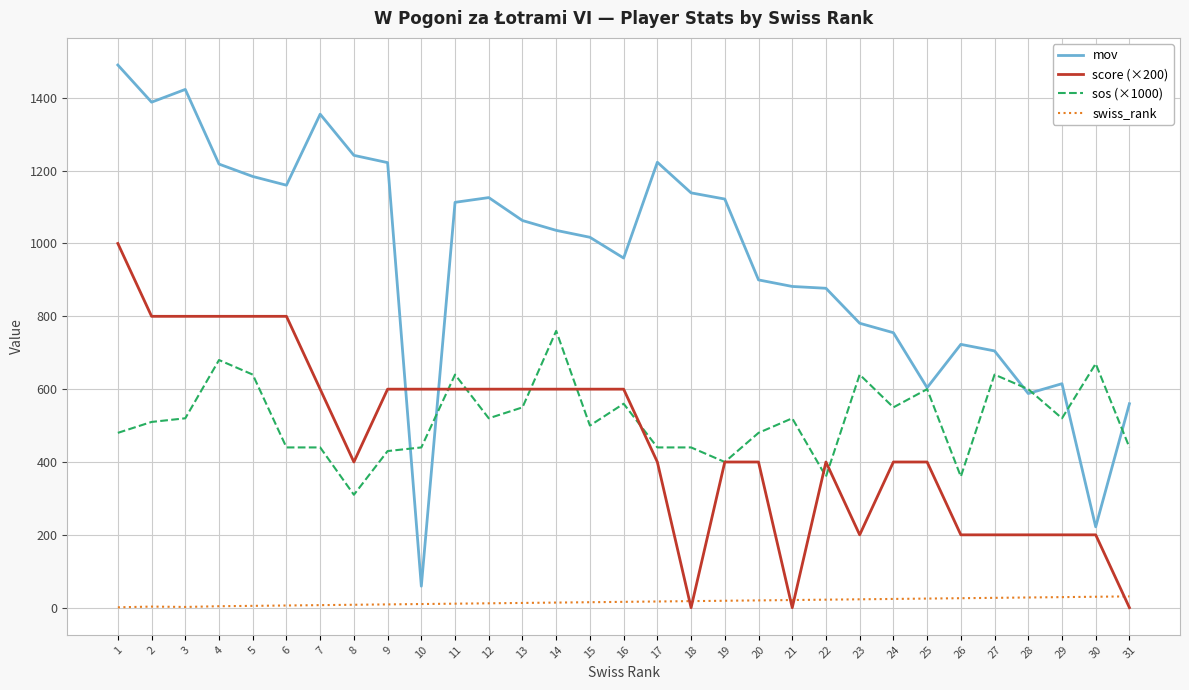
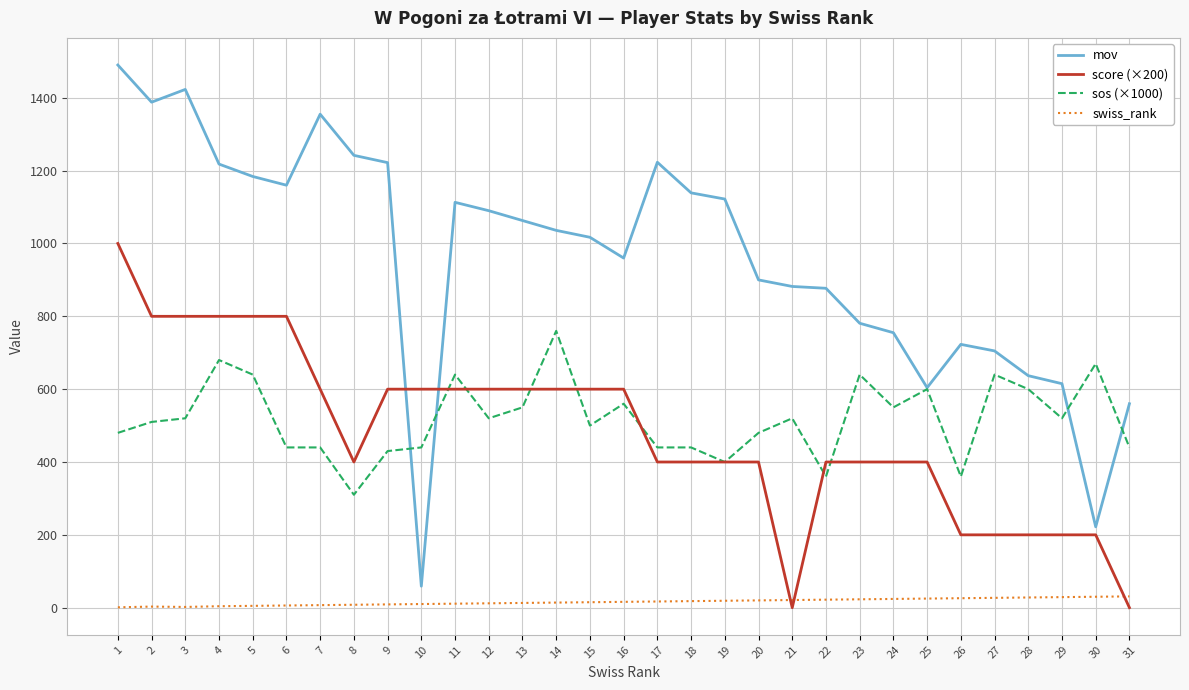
  {
    "mov": {
      "1": 1490,
      "2": 1390,
      "3": 1420,
      "4": 1220,
      "5": 1180,
      "6": 1160,
      "7": 1360,
      "8": 1240,
      "9": 1220,
      "10": 60,
      "11": 1110,
-     "12": 1130,
+     "12": 1090,
      "13": 1060,
      "14": 1040,
      "15": 1020,
      "16": 960,
      "17": 1220,
      "18": 1140,
      "19": 1120,
      "20": 900,
      "21": 880,
      "22": 880,
      "23": 780,
      "24": 760,
      "26": 720,
      "27": 710,
-     "28": 590,
+     "28": 640,
      "29": 620,
      "30": 220,
      "31": 560
    },
    "score (×200)": {
      "1": 1000,
      "2": 800,
      "3": 800,
      "4": 800,
      "5": 800,
      "6": 800,
      "7": 600,
      "8": 400,
      "9": 600,
      "10": 600,
      "11": 600,
      "12": 600,
      "13": 600,
      "14": 600,
      "15": 600,
      "16": 600,
      "17": 400,
-     "18": 0,
+     "18": 400,
      "20": 400,
      "21": 0,
      "22": 400,
-     "23": 200,
+     "23": 400,
      "24": 400,
      "25": 400,
      "26": 200,
      "27": 200,
      "28": 200,
      "29": 200,
      "30": 200,
      "31": 0
    },
    "sos (×1000)": {
      "1": 480,
      "2": 510,
      "3": 520,
      "4": 680,
      "5": 640,
      "6": 440,
      "7": 440,
      "8": 310,
      "9": 430,
      "10": 440,
      "11": 640,
      "12": 520,
      "13": 550,
      "14": 760,
      "15": 500,
      "16": 560,
      "17": 440,
      "18": 440,
      "20": 480,
      "21": 520,
      "22": 360,
      "23": 640,
      "24": 550,
      "26": 360,
      "27": 640,
      "28": 600,
      "29": 520,
      "30": 670,
      "31": 440
    },
    "swiss_rank": {
      "1": 0,
      "2": 0,
      "3": 0,
      "4": 0,
      "5": 10,
      "6": 10,
      "7": 10,
      "8": 10,
      "9": 10,
      "10": 10,
      "11": 10,
      "12": 10,
      "13": 10,
      "14": 10,
      "15": 20,
      "16": 20,
      "17": 20,
      "18": 20,
      "19": 20,
      "20": 20,
      "21": 20,
      "22": 20,
      "23": 20,
      "24": 20,
      "25": 30,
      "26": 30,
      "27": 30,
      "28": 30,
      "29": 30,
      "30": 30,
      "31": 30
    }
  }
